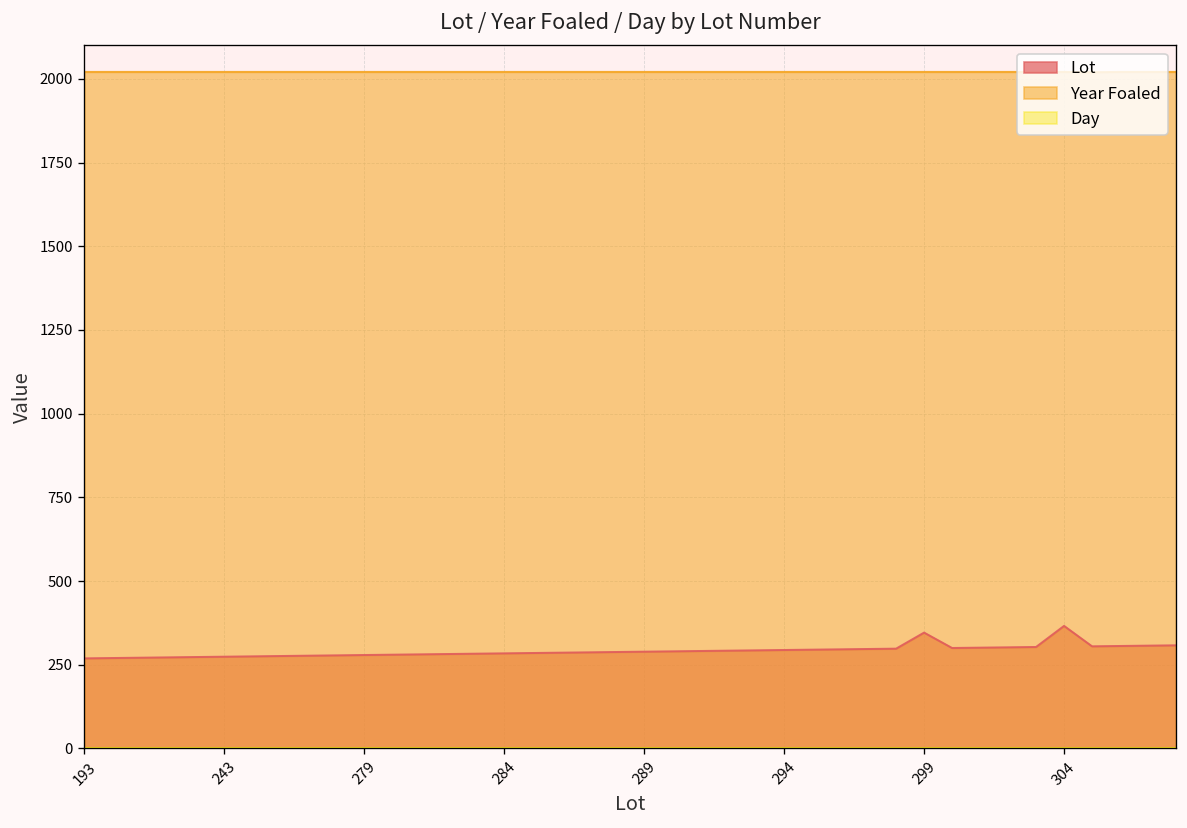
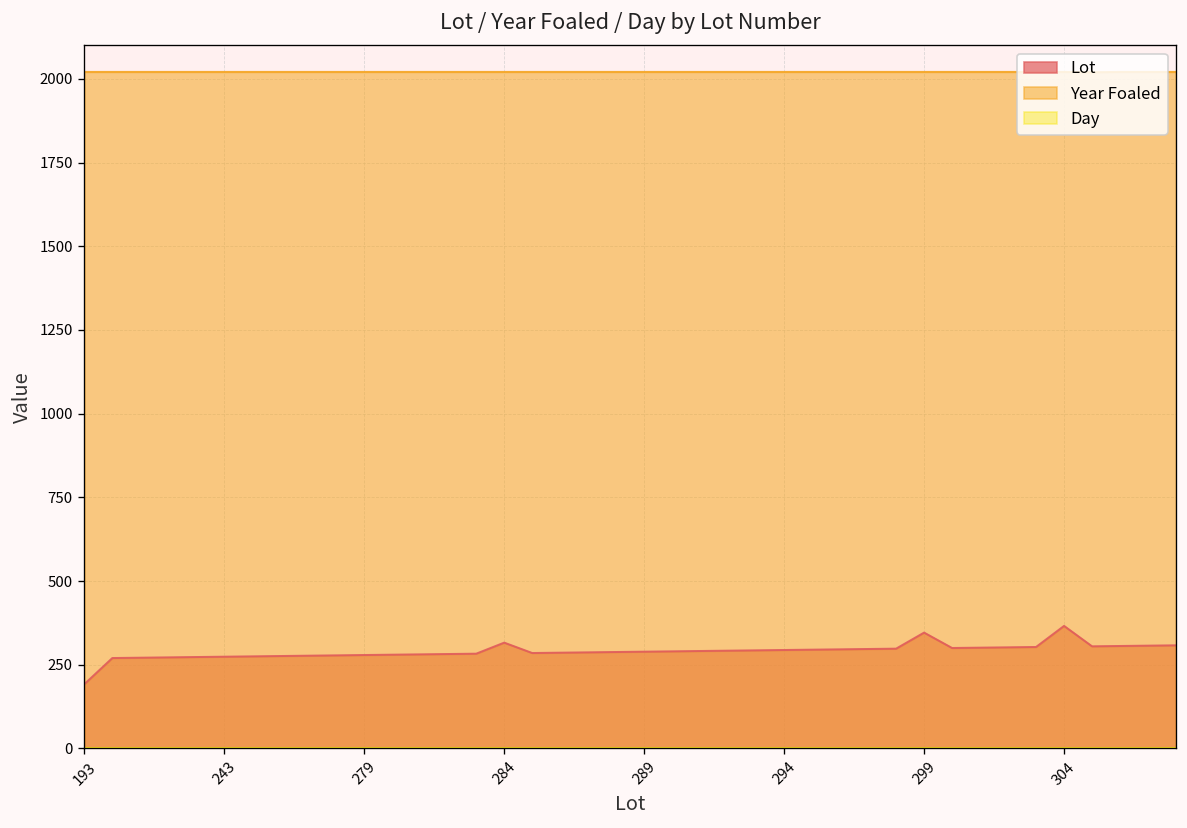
  {
    "Lot": {
-     "193": 270,
+     "193": 190,
      "243": 270,
      "279": 280,
-     "284": 280,
+     "284": 320,
      "289": 290,
      "294": 290,
      "299": 350,
      "304": 370
    },
    "Year Foaled": {
      "193": 2020,
      "243": 2020,
      "279": 2020,
      "284": 2020,
      "289": 2020,
      "294": 2020,
      "299": 2020
    },
    "Day": {
      "193": 0,
      "243": 0,
      "279": 0,
      "284": 0,
      "289": 0,
      "294": 0,
      "299": 0,
      "304": 0
    }
  }
